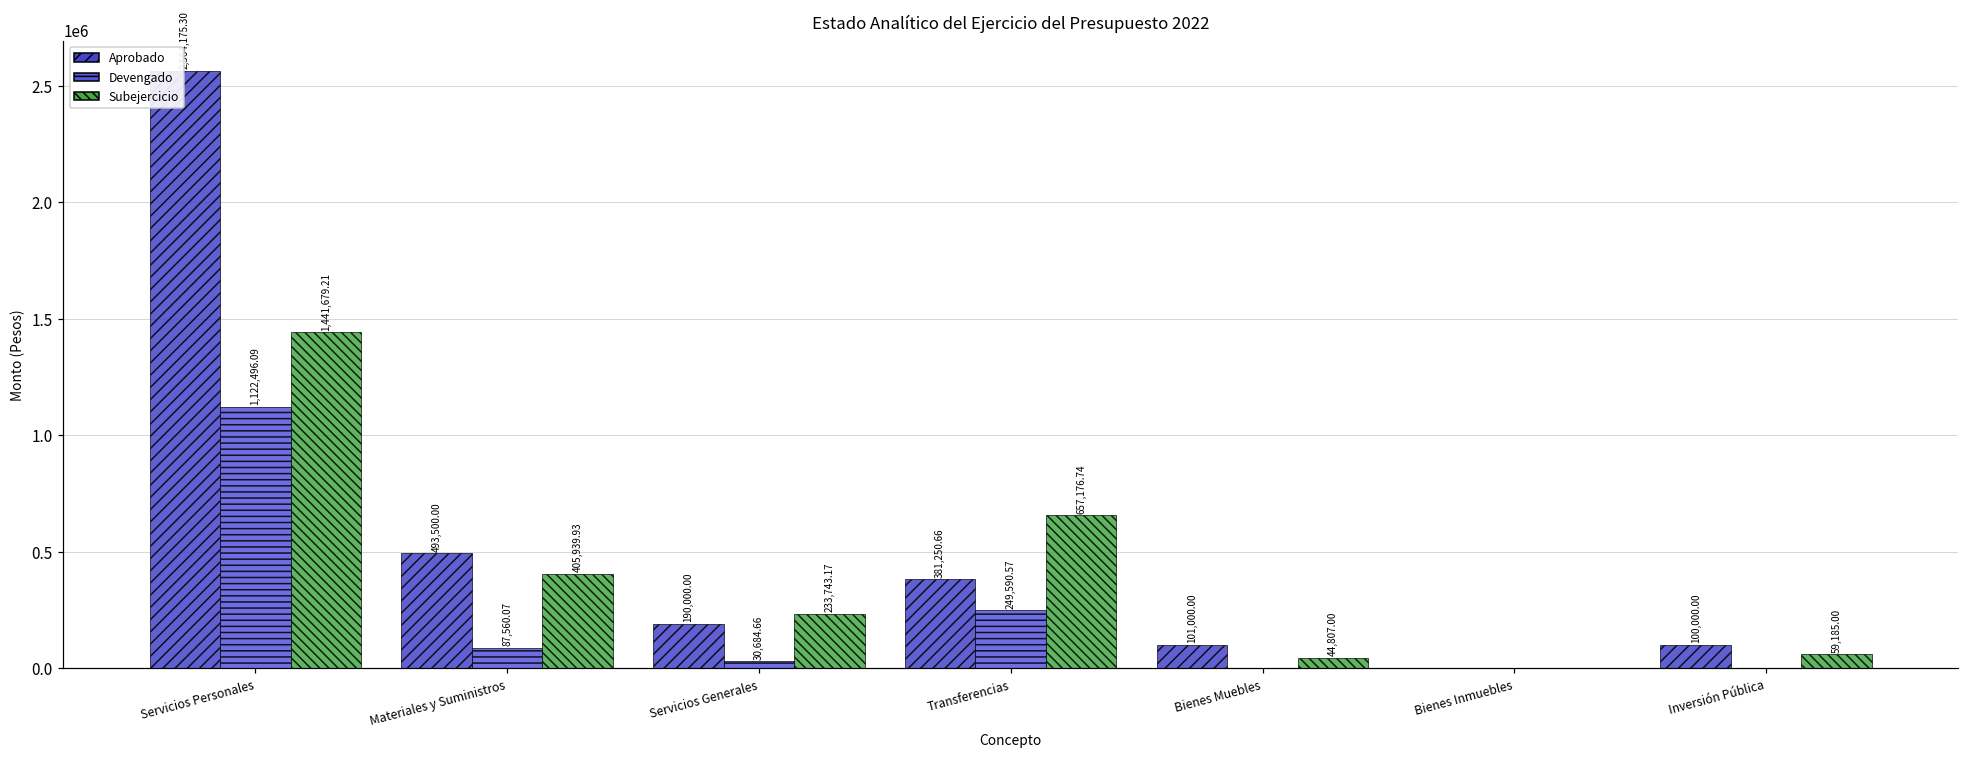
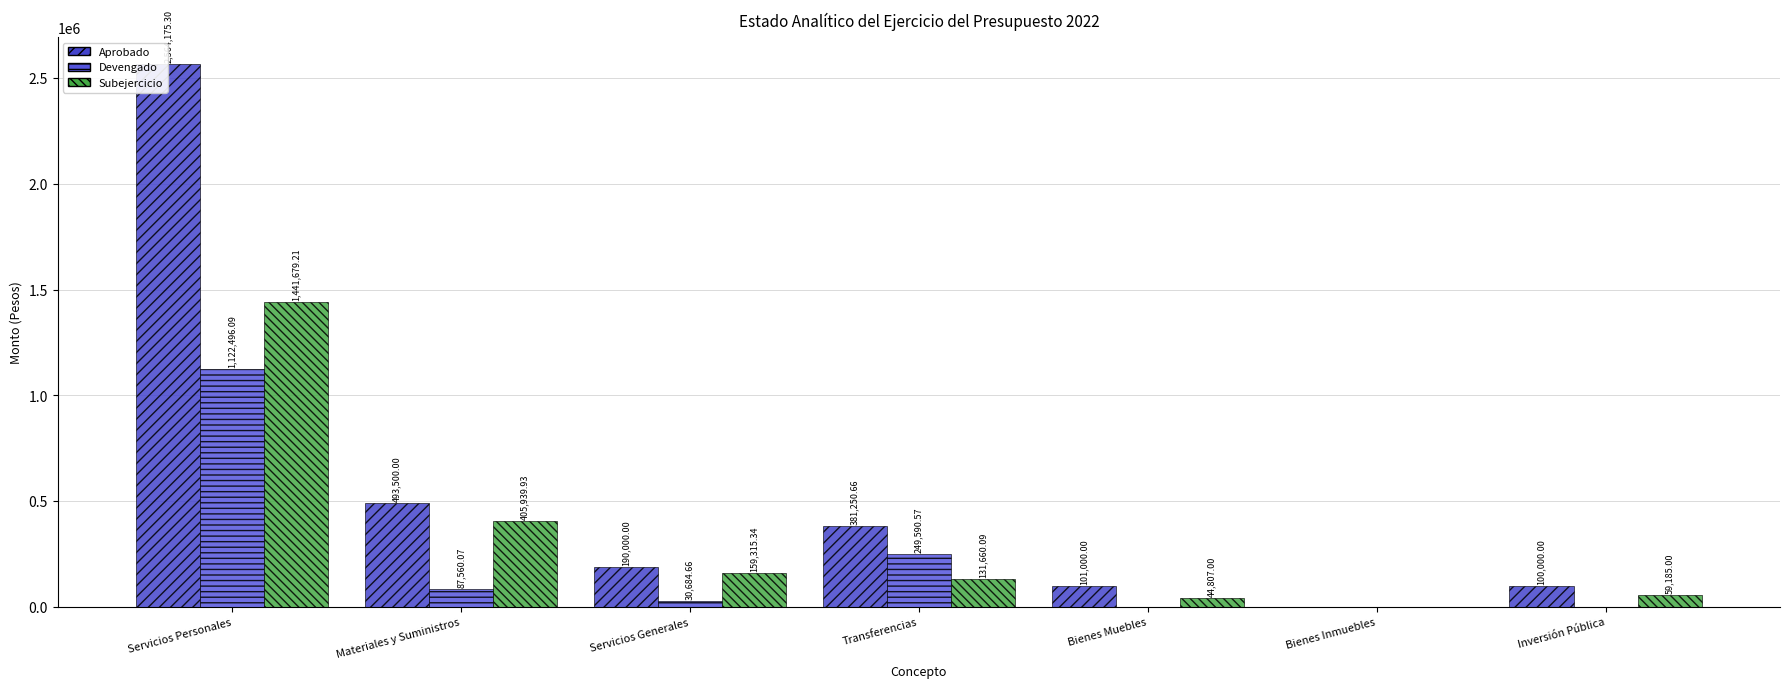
  {
    "Subejercicio": {
      "Servicios Personales": "1,441,679.21",
      "Materiales y Suministros": "405,939.93",
-     "Servicios Generales": "233,743.17",
-     "Transferencias": "657,176.74",
+     "Servicios Generales": "159,315.34",
+     "Transferencias": "131,660.09",
      "Bienes Muebles": "44,807.00",
      "Inversión Pública": "59,185.00"
    }
  }
